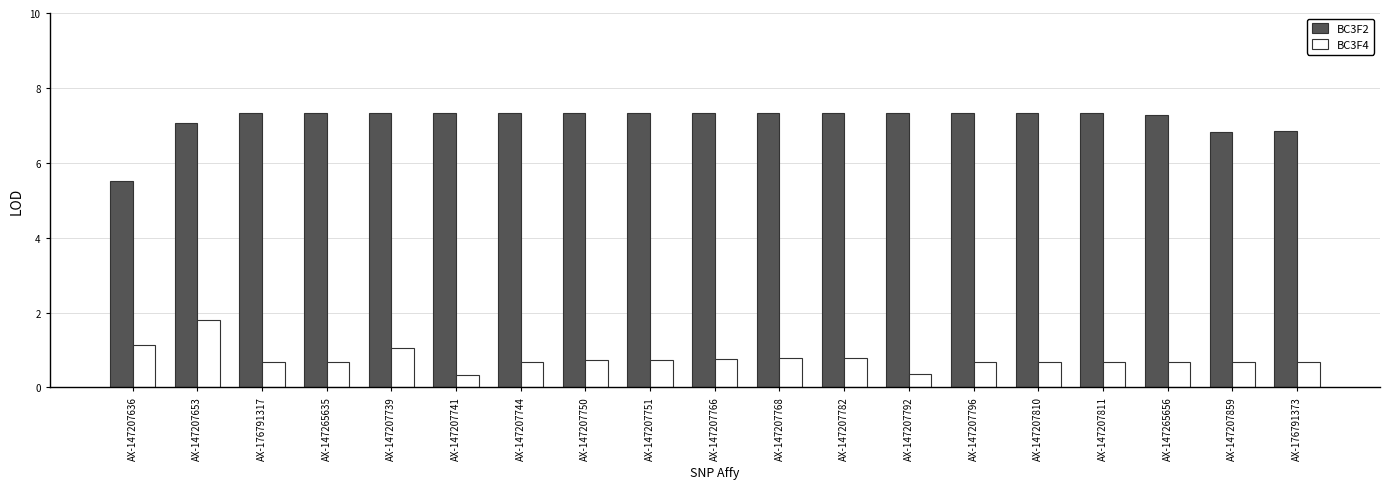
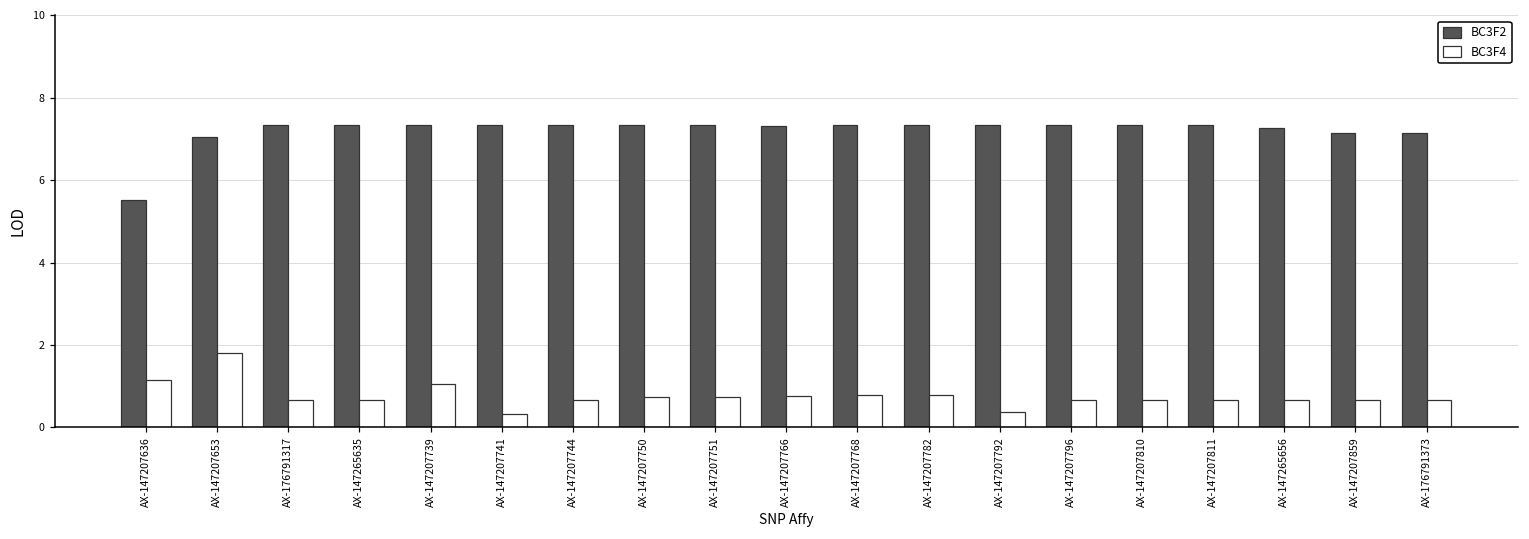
  {
    "BC3F2": {
      "AX-147207636": 5.5,
      "AX-147207653": 7.1,
      "AX-176791317": 7.3,
      "AX-147265635": 7.3,
      "AX-147207739": 7.3,
      "AX-147207741": 7.3,
      "AX-147207744": 7.3,
      "AX-147207750": 7.3,
      "AX-147207751": 7.3,
      "AX-147207766": 7.3,
      "AX-147207768": 7.3,
      "AX-147207782": 7.3,
      "AX-147207792": 7.3,
      "AX-147207796": 7.3,
      "AX-147207810": 7.3,
      "AX-147207811": 7.3,
      "AX-147265656": 7.3,
-     "AX-147207859": 6.8,
-     "AX-176791373": 6.8
+     "AX-147207859": 7.1,
+     "AX-176791373": 7.1
    },
    "BC3F4": {
      "AX-147207636": 1.1,
      "AX-147207653": 1.8,
      "AX-176791317": 0.7,
      "AX-147265635": 0.7,
      "AX-147207739": 1.1,
      "AX-147207741": 0.3,
      "AX-147207744": 0.7,
      "AX-147207750": 0.7,
      "AX-147207751": 0.7,
      "AX-147207766": 0.8,
      "AX-147207768": 0.8,
      "AX-147207782": 0.8,
      "AX-147207792": 0.4,
      "AX-147207796": 0.7,
      "AX-147207810": 0.7,
      "AX-147207811": 0.7,
      "AX-147265656": 0.7,
      "AX-147207859": 0.7,
      "AX-176791373": 0.7
    }
  }
